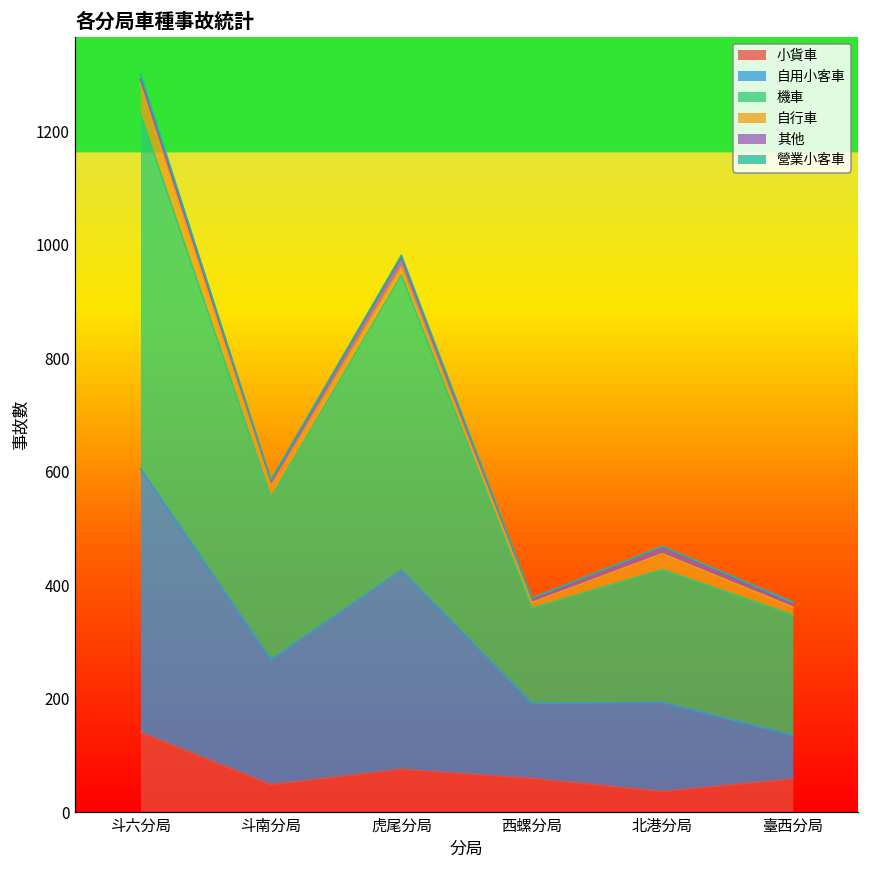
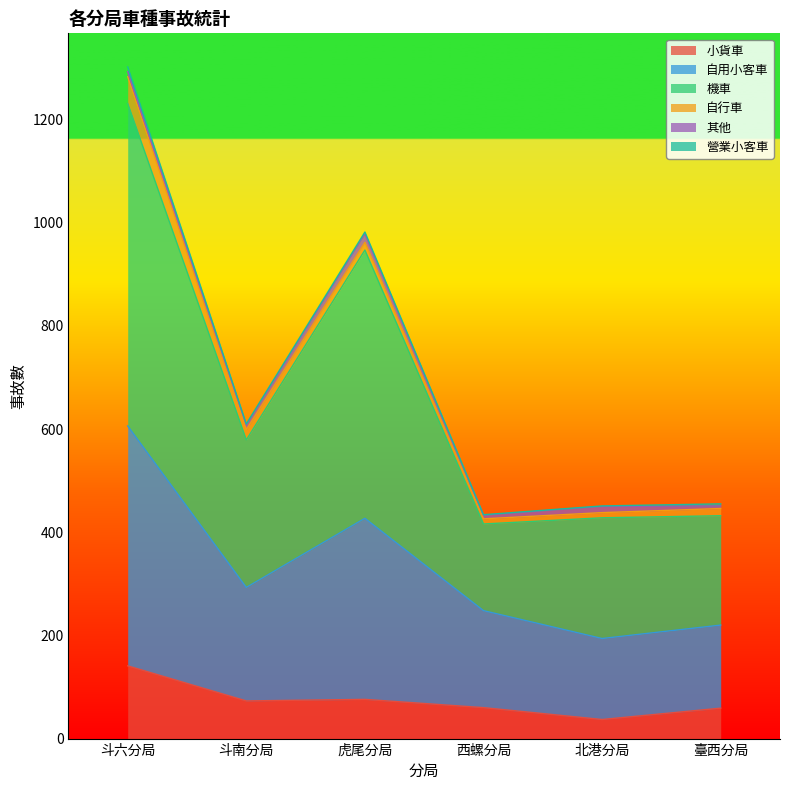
  {
    "小貨車": {
      "斗六分局": 140,
-     "斗南分局": 50,
+     "斗南分局": 70,
      "虎尾分局": 80,
      "西螺分局": 60,
      "北港分局": 40,
      "臺西分局": 60
    },
    "自用小客車": {
      "斗六分局": 470,
      "斗南分局": 220,
      "虎尾分局": 350,
-     "西螺分局": 130,
+     "西螺分局": 190,
      "北港分局": 160,
-     "臺西分局": 80
+     "臺西分局": 160
    },
    "自行車": {
      "斗六分局": 50,
      "斗南分局": 20,
      "虎尾分局": 20,
      "西螺分局": 10,
-     "北港分局": 30
+     "北港分局": 10
    },
    "其他": {
      "斗六分局": 10
    }
  }
